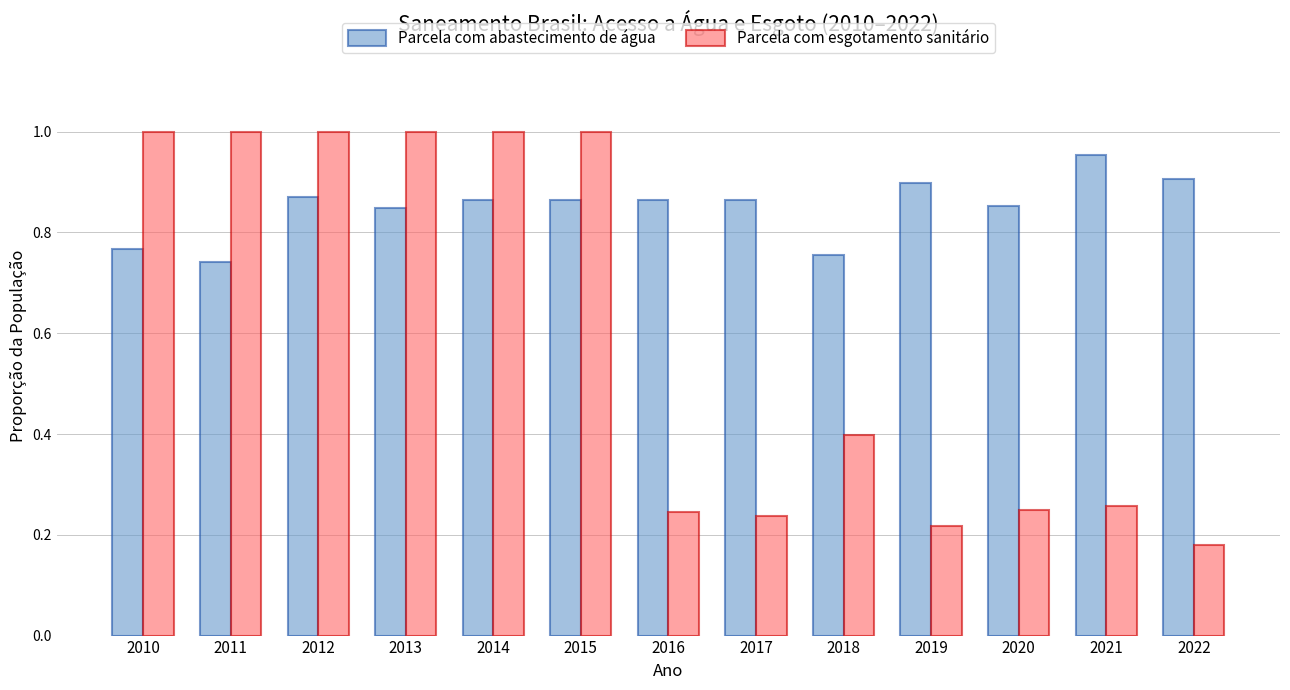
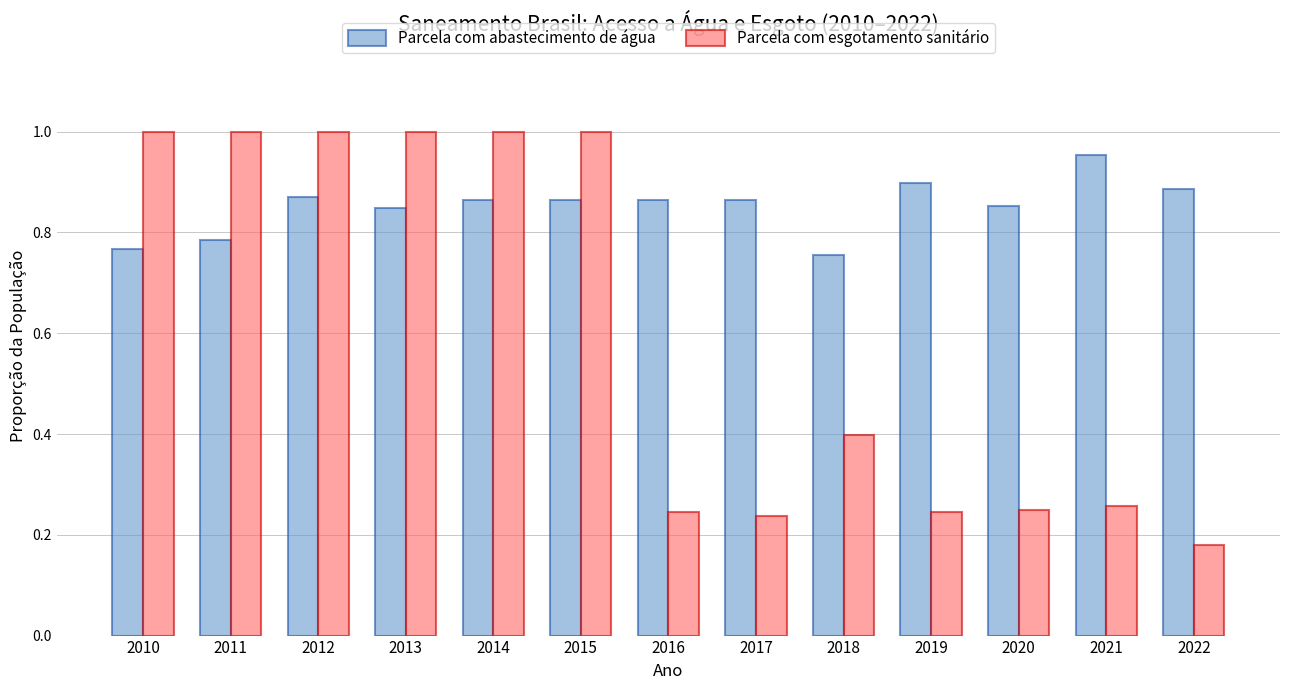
  {
    "Parcela com abastecimento de água": {
      "2010": 0.77,
-     "2011": 0.74,
+     "2011": 0.79,
      "2012": 0.87,
      "2013": 0.85,
      "2014": 0.87,
      "2015": 0.87,
      "2016": 0.87,
      "2017": 0.87,
      "2018": 0.76,
      "2019": 0.90,
      "2020": 0.85,
      "2021": 0.95,
-     "2022": 0.91
+     "2022": 0.89
    },
    "Parcela com esgotamento sanitário": {
      "2010": 1.00,
      "2011": 1.00,
      "2012": 1.00,
      "2013": 1.00,
      "2014": 1.00,
      "2015": 1.00,
      "2016": 0.25,
      "2017": 0.24,
      "2018": 0.40,
-     "2019": 0.22,
+     "2019": 0.25,
      "2020": 0.25,
      "2021": 0.26,
      "2022": 0.18
    }
  }
